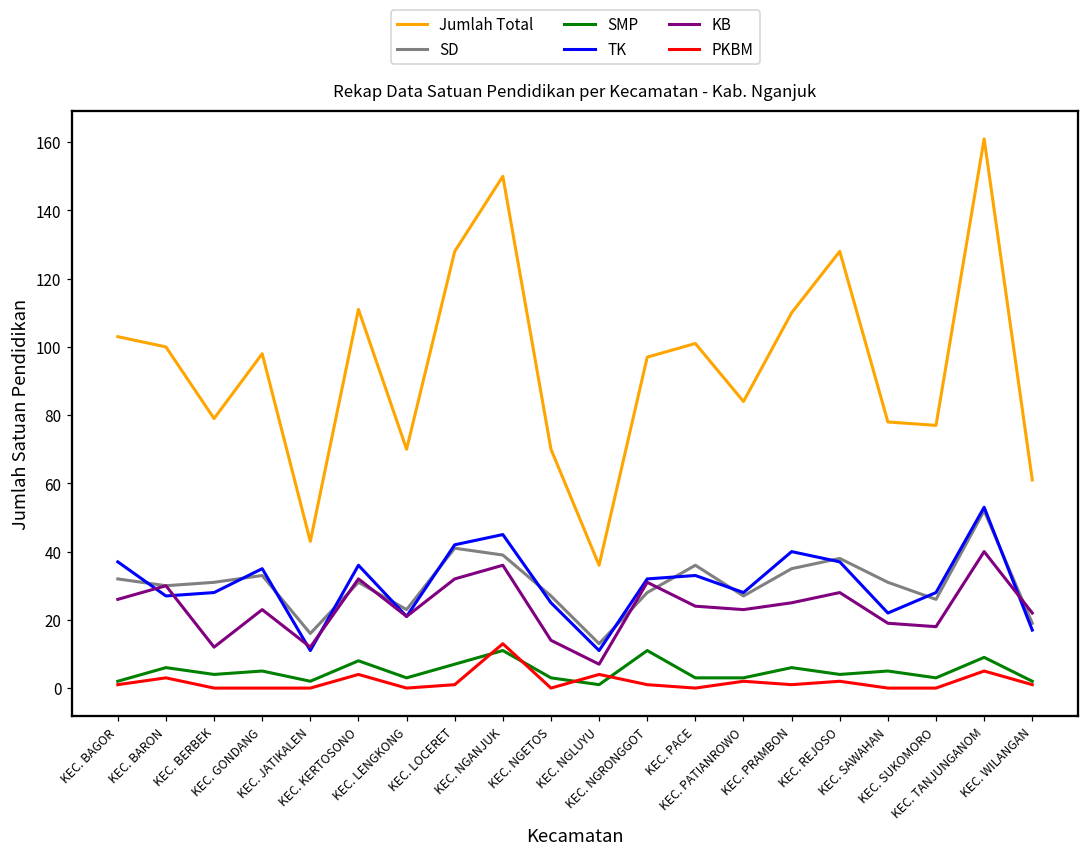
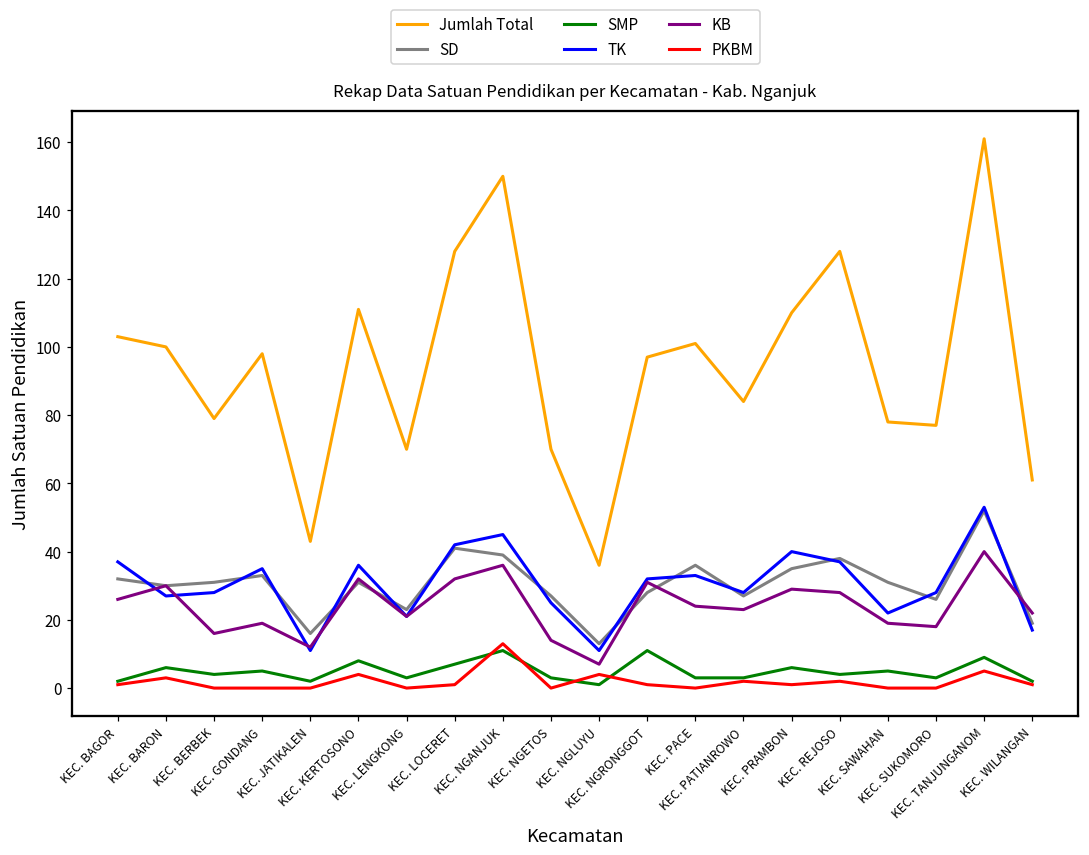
  {
    "Jumlah Total": {
      "KEC. BAGOR": 103,
      "KEC. BARON": 100,
      "KEC. BERBEK": 79,
      "KEC. GONDANG": 98,
      "KEC. JATIKALEN": 43,
      "KEC. KERTOSONO": 111,
      "KEC. LENGKONG": 70,
      "KEC. LOCERET": 128,
      "KEC. NGANJUK": 150,
      "KEC. NGETOS": 70,
      "KEC. NGLUYU": 36,
      "KEC. NGRONGGOT": 97,
      "KEC. PACE": 101,
      "KEC. PATIANROWO": 84,
      "KEC. PRAMBON": 110,
      "KEC. REJOSO": 128,
      "KEC. SAWAHAN": 78,
      "KEC. SUKOMORO": 77,
      "KEC. TANJUNGANOM": 161,
      "KEC. WILANGAN": 61
    },
    "SD": {
      "KEC. BAGOR": 32,
      "KEC. BERBEK": 31,
      "KEC. GONDANG": 33,
      "KEC. JATIKALEN": 16,
      "KEC. KERTOSONO": 31,
      "KEC. LENGKONG": 23,
      "KEC. LOCERET": 41,
      "KEC. NGANJUK": 39,
      "KEC. NGETOS": 27,
      "KEC. NGLUYU": 13,
      "KEC. NGRONGGOT": 28,
      "KEC. PACE": 36,
      "KEC. PATIANROWO": 27,
      "KEC. PRAMBON": 35,
      "KEC. REJOSO": 38,
      "KEC. SAWAHAN": 31,
      "KEC. SUKOMORO": 26,
      "KEC. TANJUNGANOM": 52,
      "KEC. WILANGAN": 19
    },
    "SMP": {
      "KEC. BAGOR": 2,
      "KEC. BARON": 6,
      "KEC. BERBEK": 4,
      "KEC. GONDANG": 5,
      "KEC. JATIKALEN": 2,
      "KEC. KERTOSONO": 8,
      "KEC. LENGKONG": 3,
      "KEC. LOCERET": 7,
      "KEC. NGANJUK": 11,
      "KEC. NGETOS": 3,
      "KEC. NGLUYU": 1,
      "KEC. NGRONGGOT": 11,
      "KEC. PACE": 3,
      "KEC. PATIANROWO": 3,
      "KEC. PRAMBON": 6,
      "KEC. REJOSO": 4,
      "KEC. SAWAHAN": 5,
      "KEC. SUKOMORO": 3,
      "KEC. TANJUNGANOM": 9,
      "KEC. WILANGAN": 2
    },
    "TK": {
      "KEC. BAGOR": 37,
      "KEC. BARON": 27,
      "KEC. BERBEK": 28,
      "KEC. GONDANG": 35,
      "KEC. JATIKALEN": 11,
      "KEC. KERTOSONO": 36,
      "KEC. LOCERET": 42,
      "KEC. NGANJUK": 45,
      "KEC. NGETOS": 25,
      "KEC. NGLUYU": 11,
      "KEC. NGRONGGOT": 32,
      "KEC. PACE": 33,
      "KEC. PATIANROWO": 28,
      "KEC. PRAMBON": 40,
      "KEC. REJOSO": 37,
      "KEC. SAWAHAN": 22,
      "KEC. SUKOMORO": 28,
      "KEC. TANJUNGANOM": 53,
      "KEC. WILANGAN": 17
    },
    "KB": {
      "KEC. BAGOR": 26,
-     "KEC. BERBEK": 12,
-     "KEC. GONDANG": 23,
+     "KEC. BERBEK": 16,
+     "KEC. GONDANG": 19,
      "KEC. JATIKALEN": 12,
      "KEC. KERTOSONO": 32,
      "KEC. LOCERET": 32,
      "KEC. NGANJUK": 36,
      "KEC. NGETOS": 14,
      "KEC. NGLUYU": 7,
      "KEC. NGRONGGOT": 31,
      "KEC. PACE": 24,
      "KEC. PATIANROWO": 23,
-     "KEC. PRAMBON": 25,
+     "KEC. PRAMBON": 29,
      "KEC. REJOSO": 28,
      "KEC. SAWAHAN": 19,
      "KEC. SUKOMORO": 18,
      "KEC. TANJUNGANOM": 40,
      "KEC. WILANGAN": 22
    },
    "PKBM": {
      "KEC. BAGOR": 1,
      "KEC. BARON": 3,
      "KEC. BERBEK": 0,
      "KEC. GONDANG": 0,
      "KEC. JATIKALEN": 0,
      "KEC. KERTOSONO": 4,
      "KEC. LENGKONG": 0,
      "KEC. LOCERET": 1,
      "KEC. NGANJUK": 13,
      "KEC. NGETOS": 0,
      "KEC. NGLUYU": 4,
      "KEC. NGRONGGOT": 1,
      "KEC. PACE": 0,
      "KEC. PATIANROWO": 2,
      "KEC. PRAMBON": 1,
      "KEC. REJOSO": 2,
      "KEC. SAWAHAN": 0,
      "KEC. SUKOMORO": 0,
      "KEC. TANJUNGANOM": 5,
      "KEC. WILANGAN": 1
    }
  }
